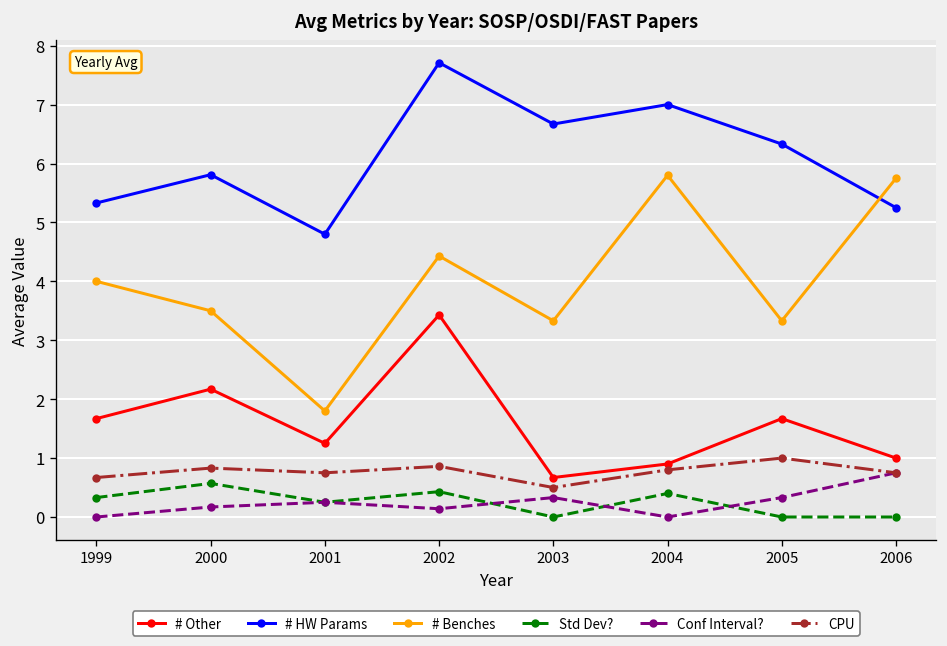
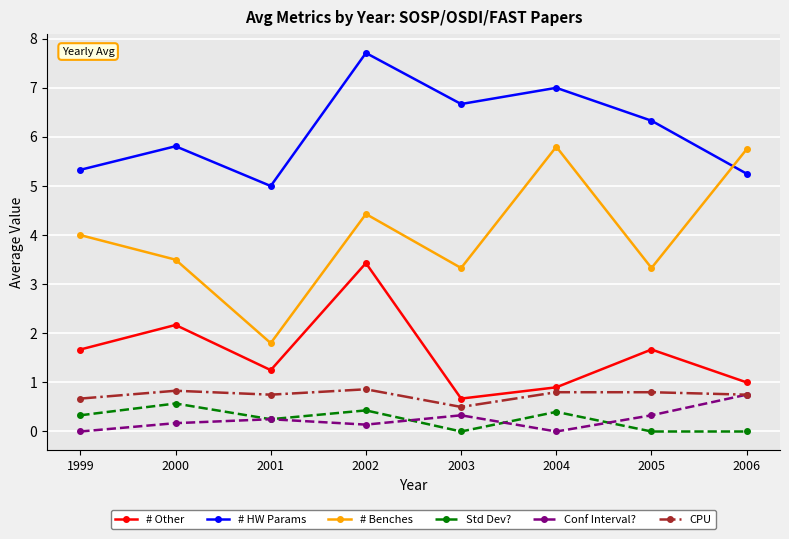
  {
    "# Other": {
      "1999": 1.7,
      "2000": 2.2,
      "2001": 1.3,
      "2002": 3.4,
      "2003": 0.7,
      "2004": 0.9,
      "2005": 1.7,
      "2006": 1.0
    },
    "# HW Params": {
      "1999": 5.3,
      "2000": 5.8,
-     "2001": 4.8,
+     "2001": 5.0,
      "2002": 7.7,
      "2003": 6.7,
      "2004": 7.0,
      "2005": 6.3,
      "2006": 5.3
    },
    "# Benches": {
      "1999": 4.0,
      "2000": 3.5,
      "2001": 1.8,
      "2002": 4.4,
      "2003": 3.3,
      "2004": 5.8,
      "2005": 3.3,
      "2006": 5.8
    },
    "Std Dev?": {
      "1999": 0.3,
      "2000": 0.6,
      "2002": 0.4,
      "2003": 0.0,
      "2004": 0.4,
      "2005": 0.0,
      "2006": 0.0
    },
    "Conf Interval?": {
      "1999": 0.0,
      "2000": 0.2,
      "2002": 0.1,
      "2003": 0.3,
      "2004": 0.0,
      "2005": 0.3
    },
    "CPU": {
      "1999": 0.7,
      "2000": 0.8,
      "2001": 0.8,
      "2002": 0.9,
      "2003": 0.5,
      "2004": 0.8,
-     "2005": 1.0
+     "2005": 0.8
    }
  }
